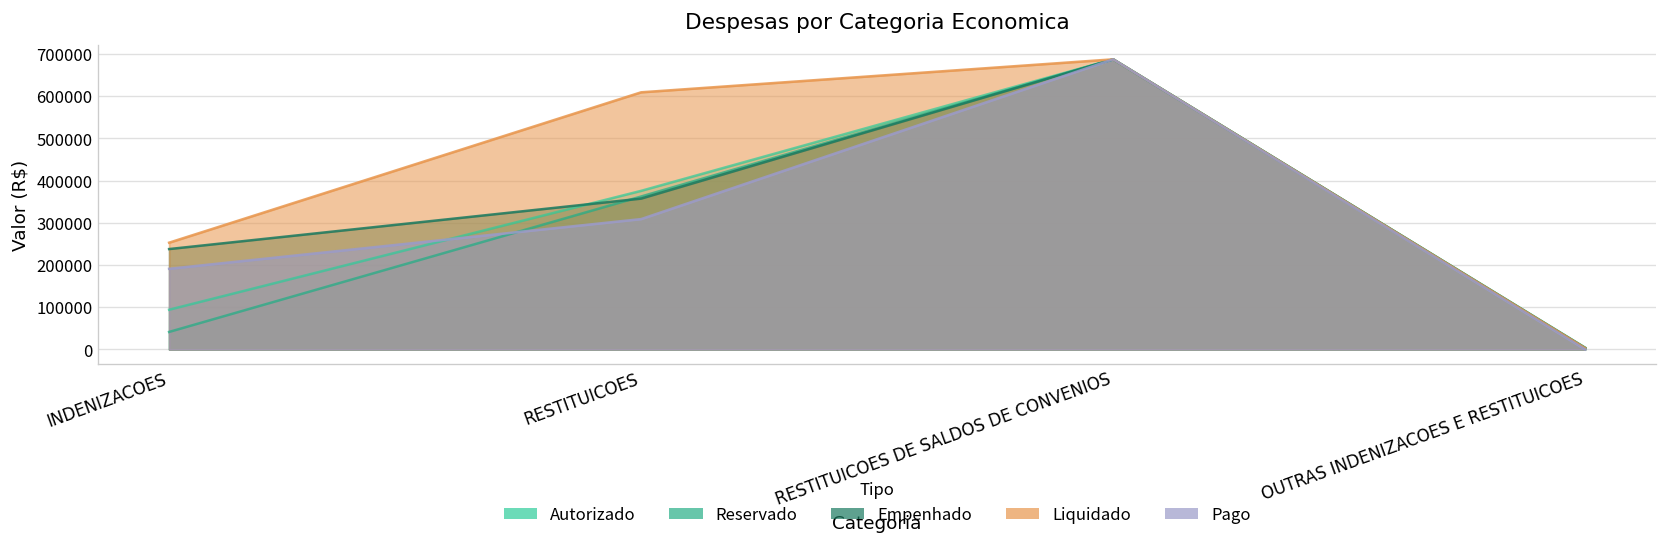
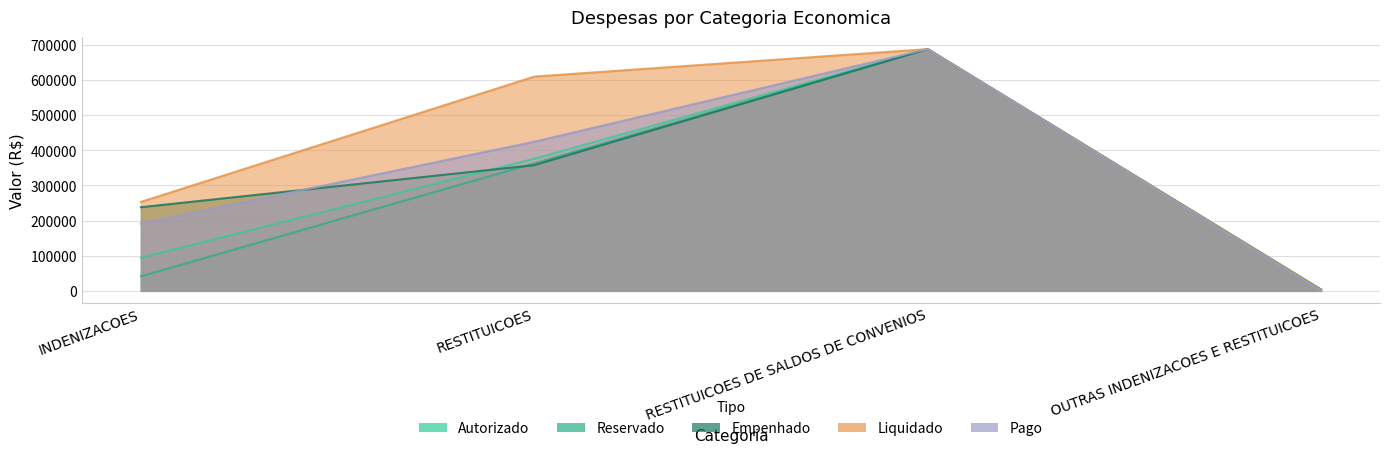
  {
    "Empenhado": {
      "INDENIZACOES": 240000
    },
    "Liquidado": {
      "INDENIZACOES": 250000,
      "RESTITUICOES": 610000
    },
    "Pago": {
      "INDENIZACOES": 190000,
-     "RESTITUICOES": 310000
+     "RESTITUICOES": 420000
    }
  }
